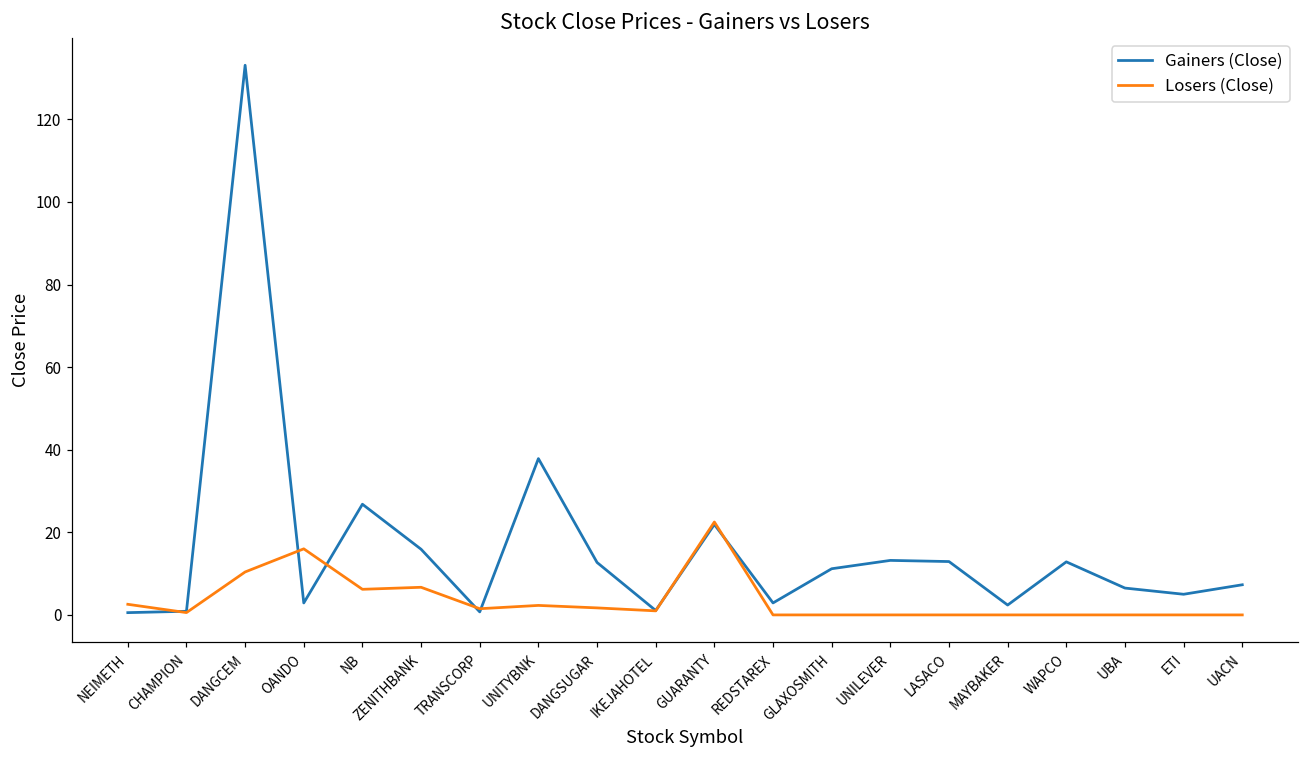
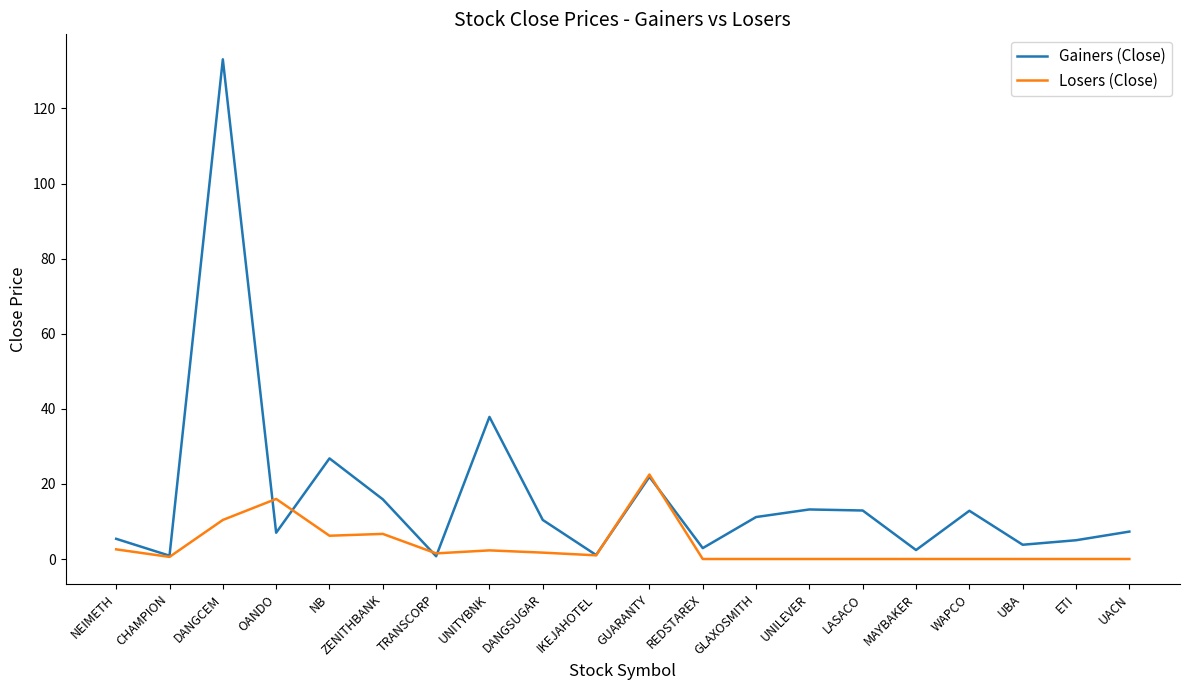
  {
    "Gainers (Close)": {
-     "NEIMETH": 1,
+     "NEIMETH": 5,
      "DANGCEM": 133,
-     "OANDO": 3,
+     "OANDO": 7,
      "NB": 27,
      "ZENITHBANK": 16,
      "TRANSCORP": 1,
      "UNITYBNK": 38,
-     "DANGSUGAR": 13,
+     "DANGSUGAR": 10,
      "REDSTAREX": 3,
      "GLAXOSMITH": 11,
      "UNILEVER": 13,
      "LASACO": 13,
      "MAYBAKER": 2,
      "WAPCO": 13,
-     "UBA": 7,
+     "UBA": 4,
      "ETI": 5,
      "UACN": 7
    },
    "Losers (Close)": {
      "NEIMETH": 3,
      "DANGCEM": 10,
      "OANDO": 16,
      "NB": 6,
      "ZENITHBANK": 7,
      "TRANSCORP": 2,
      "UNITYBNK": 2,
      "DANGSUGAR": 2,
      "REDSTAREX": 0,
      "GLAXOSMITH": 0,
      "UNILEVER": 0,
      "LASACO": 0,
      "MAYBAKER": 0,
      "WAPCO": 0,
      "UBA": 0,
      "ETI": 0,
      "UACN": 0
    }
  }
